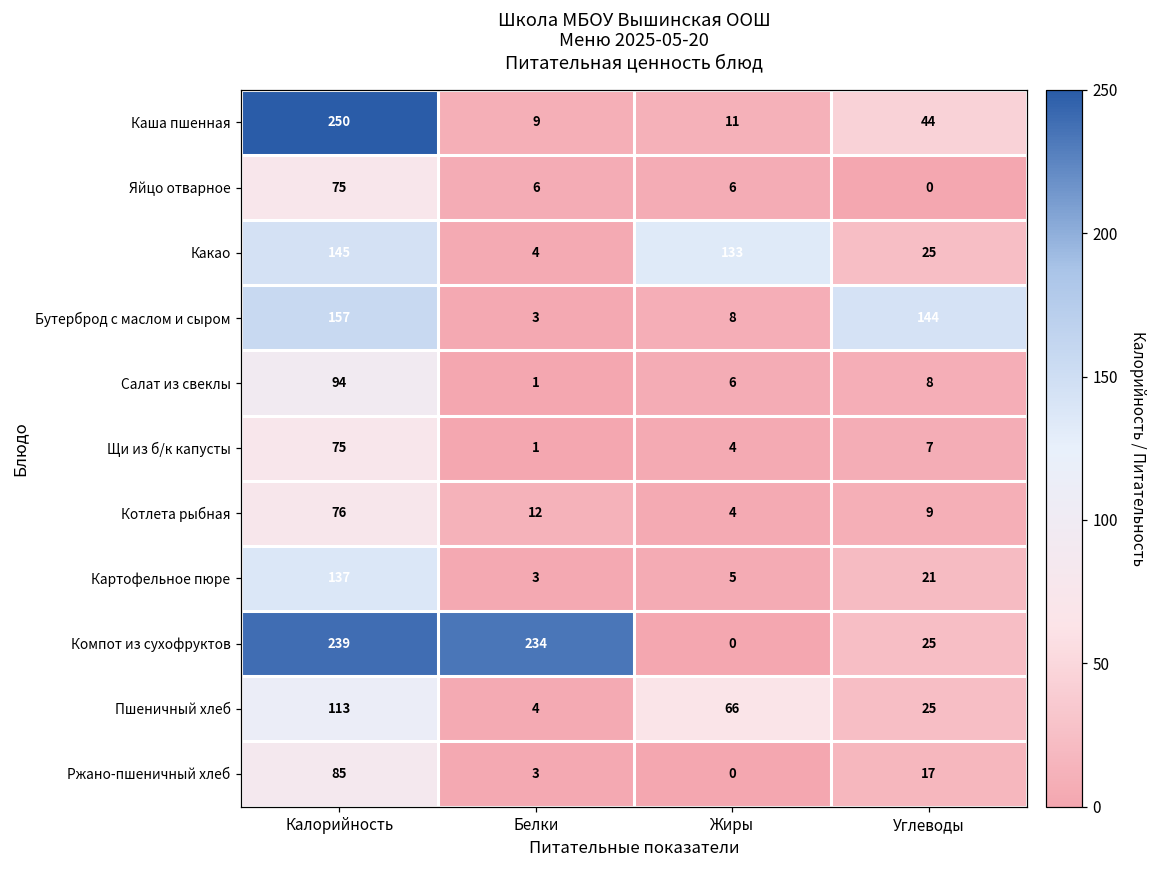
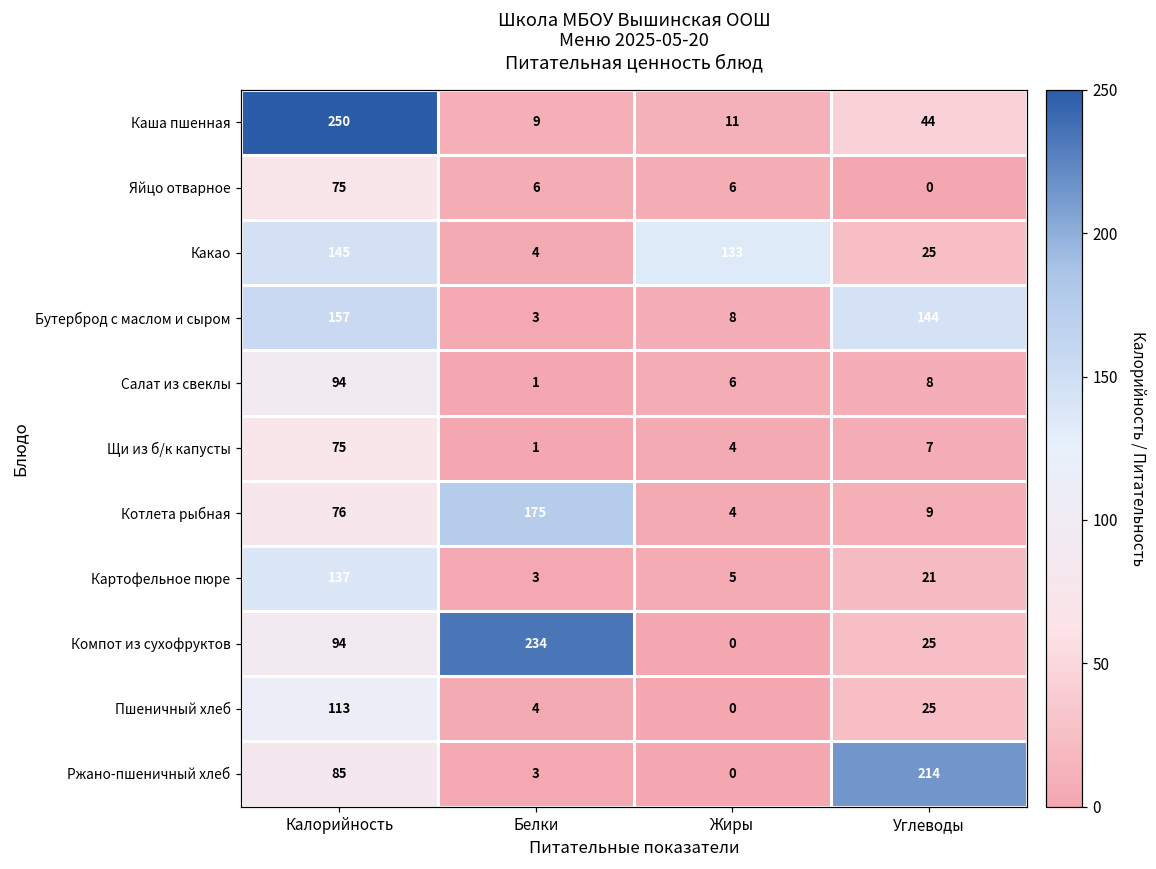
  {
    "Каша пшенная": {
      "Калорийность": 250,
      "Белки": 9,
      "Жиры": 11,
      "Углеводы": 44
    },
    "Яйцо отварное": {
      "Калорийность": 75,
      "Белки": 6,
      "Жиры": 6,
      "Углеводы": 0
    },
    "Какао": {
      "Белки": 4,
      "Углеводы": 25
    },
    "Бутерброд с маслом и сыром": {
      "Калорийность": 157,
      "Белки": 3,
      "Жиры": 8
    },
    "Салат из свеклы": {
      "Калорийность": 94,
      "Белки": 1,
      "Жиры": 6,
      "Углеводы": 8
    },
    "Щи из б/к капусты": {
      "Калорийность": 75,
      "Белки": 1,
      "Жиры": 4,
      "Углеводы": 7
    },
    "Котлета рыбная": {
      "Калорийность": 76,
-     "Белки": 12,
+     "Белки": 175,
      "Жиры": 4,
      "Углеводы": 9
    },
    "Картофельное пюре": {
      "Белки": 3,
      "Жиры": 5,
      "Углеводы": 21
    },
    "Компот из сухофруктов": {
-     "Калорийность": 239,
+     "Калорийность": 94,
      "Белки": 234,
      "Жиры": 0,
      "Углеводы": 25
    },
    "Пшеничный хлеб": {
      "Калорийность": 113,
      "Белки": 4,
-     "Жиры": 66,
+     "Жиры": 0,
      "Углеводы": 25
    },
    "Ржано-пшеничный хлеб": {
      "Калорийность": 85,
      "Белки": 3,
      "Жиры": 0,
-     "Углеводы": 17
+     "Углеводы": 214
    }
  }
